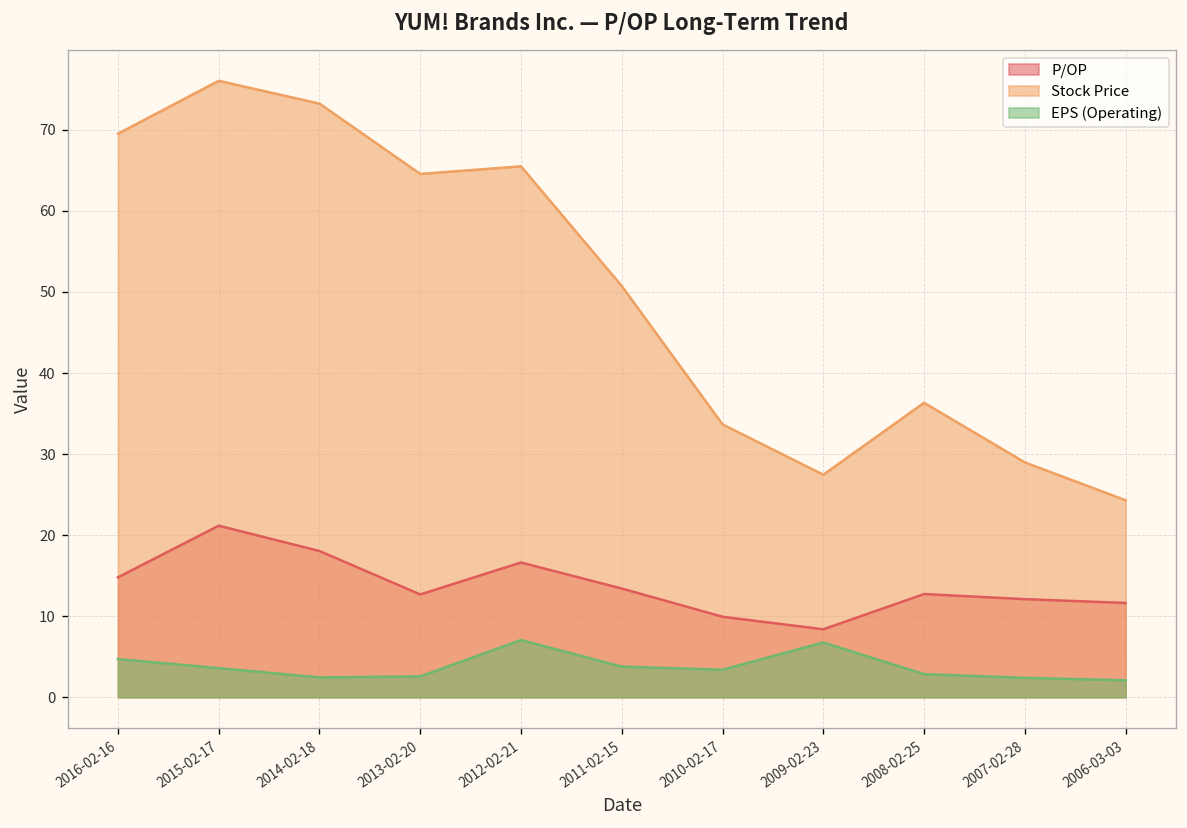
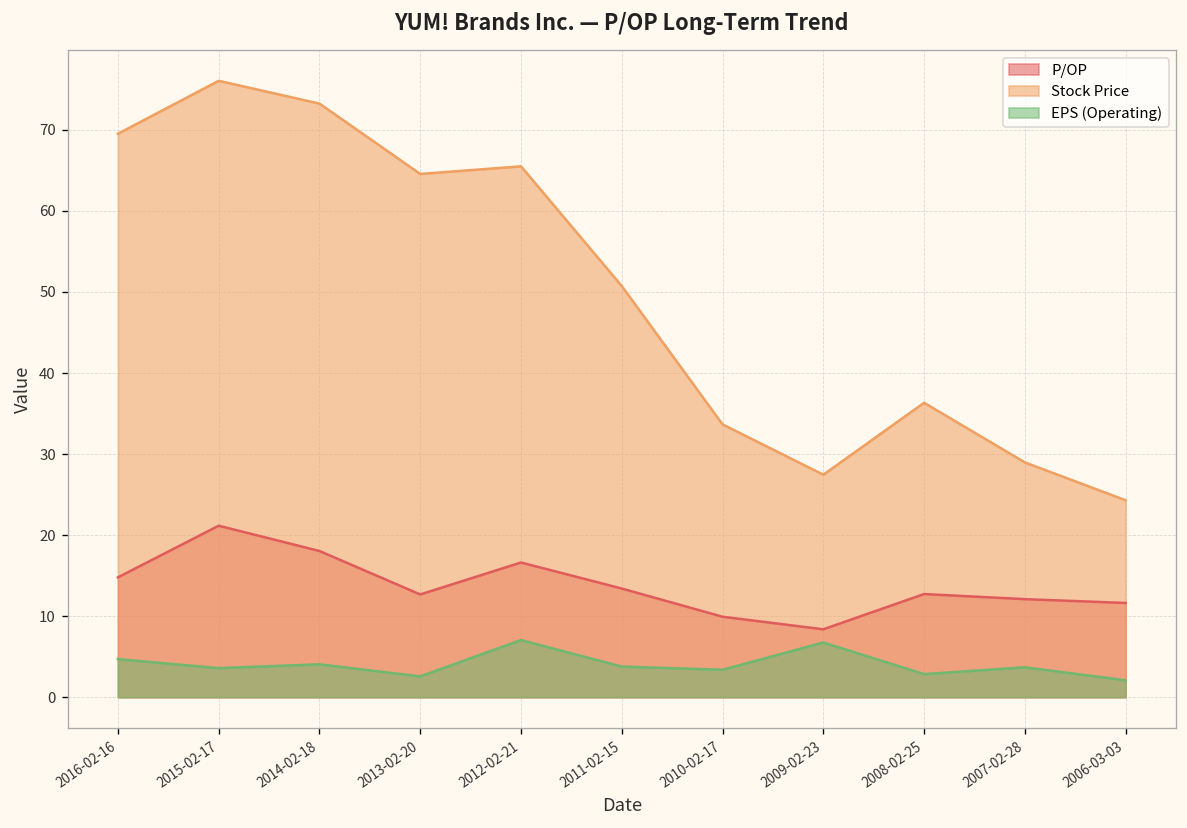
  {
    "EPS (Operating)": {
      "2016-02-16": 5,
      "2015-02-17": 4,
-     "2014-02-18": 2,
+     "2014-02-18": 4,
      "2013-02-20": 3,
      "2012-02-21": 7,
      "2011-02-15": 4,
      "2010-02-17": 3,
      "2009-02-23": 7,
      "2008-02-25": 3,
-     "2007-02-28": 2,
+     "2007-02-28": 4,
      "2006-03-03": 2
    }
  }
